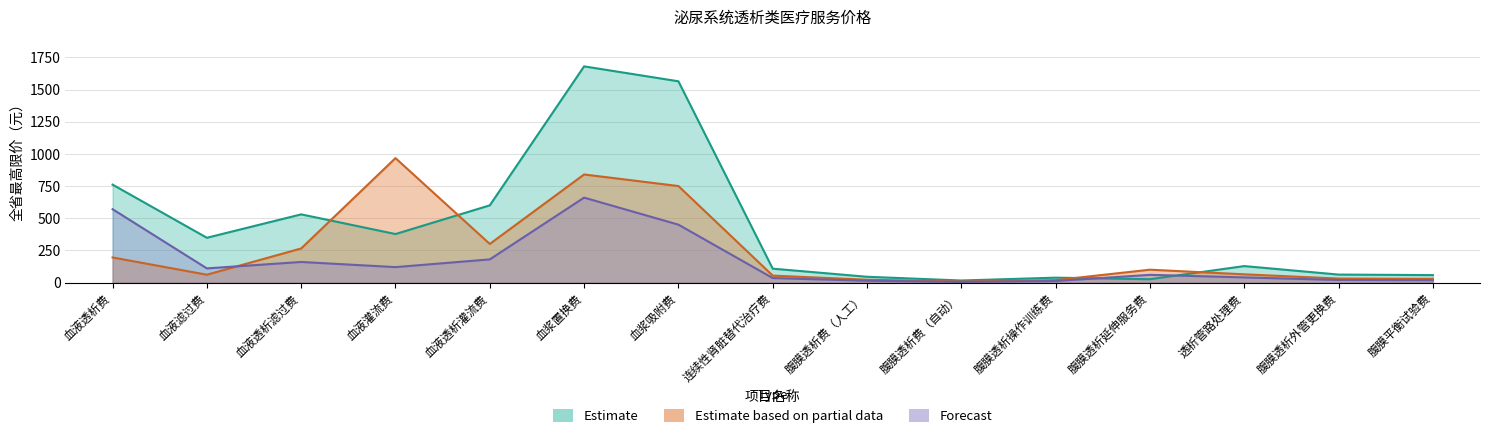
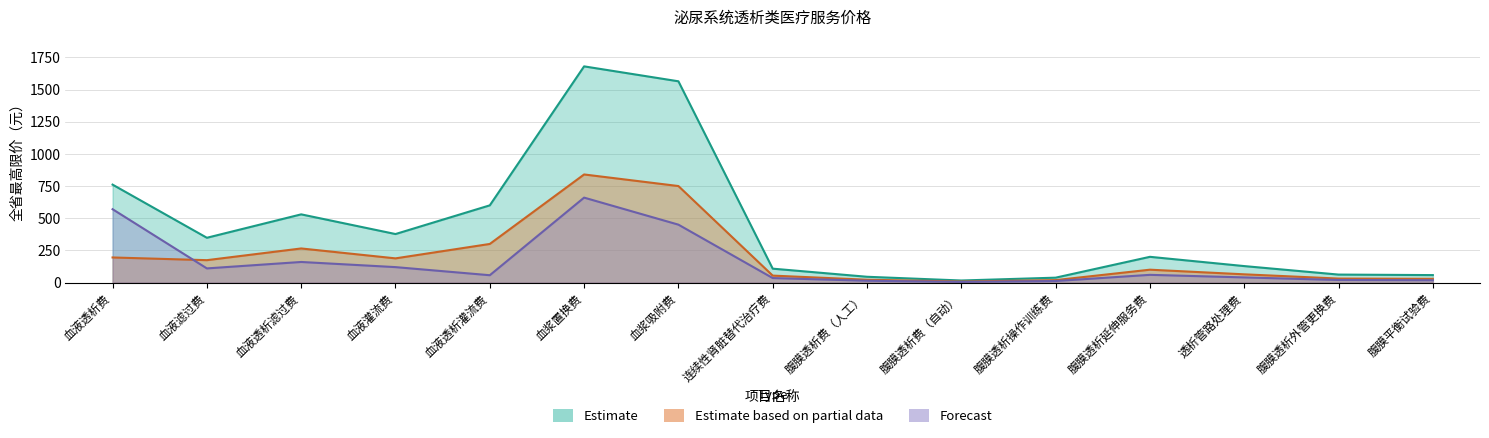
  {
    "Estimate": {
      "血液透析费": 760,
      "血液滤过费": 350,
      "血液透析滤过费": 530,
      "血液灌流费": 380,
      "血液透析灌流费": 600,
      "血浆置换费": 1680,
      "血浆吸附费": 1560,
      "连续性肾脏替代治疗费": 110,
      "腹膜透析费（人工）": 50,
-     "腹膜透析延伸服务费": 30,
+     "腹膜透析延伸服务费": 200,
      "透析管路处理费": 130,
      "腹膜透析外管更换费": 60,
      "腹膜平衡试验费": 60
    },
    "Estimate based on partial data": {
      "血液透析费": 200,
-     "血液滤过费": 60,
+     "血液滤过费": 170,
      "血液透析滤过费": 270,
-     "血液灌流费": 970,
+     "血液灌流费": 190,
      "血液透析灌流费": 300,
      "血浆置换费": 840,
      "血浆吸附费": 750,
      "腹膜透析延伸服务费": 100,
      "透析管路处理费": 60
    },
    "Forecast": {
      "血液透析费": 570,
      "血液滤过费": 110,
      "血液透析滤过费": 160,
      "血液灌流费": 120,
-     "血液透析灌流费": 180,
+     "血液透析灌流费": 60,
      "血浆置换费": 660,
      "血浆吸附费": 450,
      "腹膜透析延伸服务费": 60,
      "透析管路处理费": 40
    }
  }
